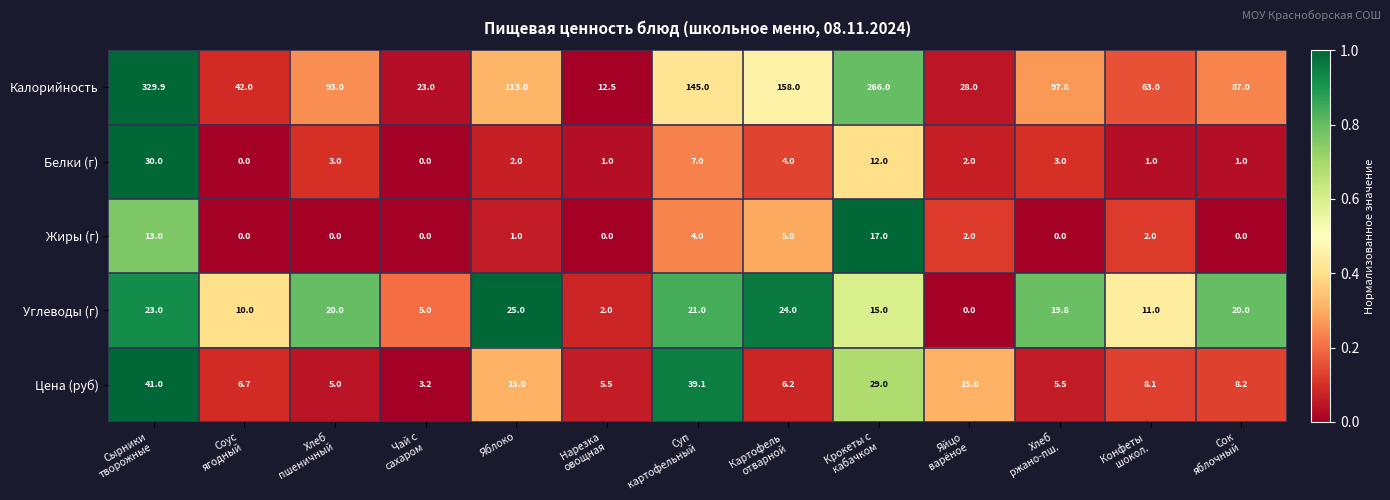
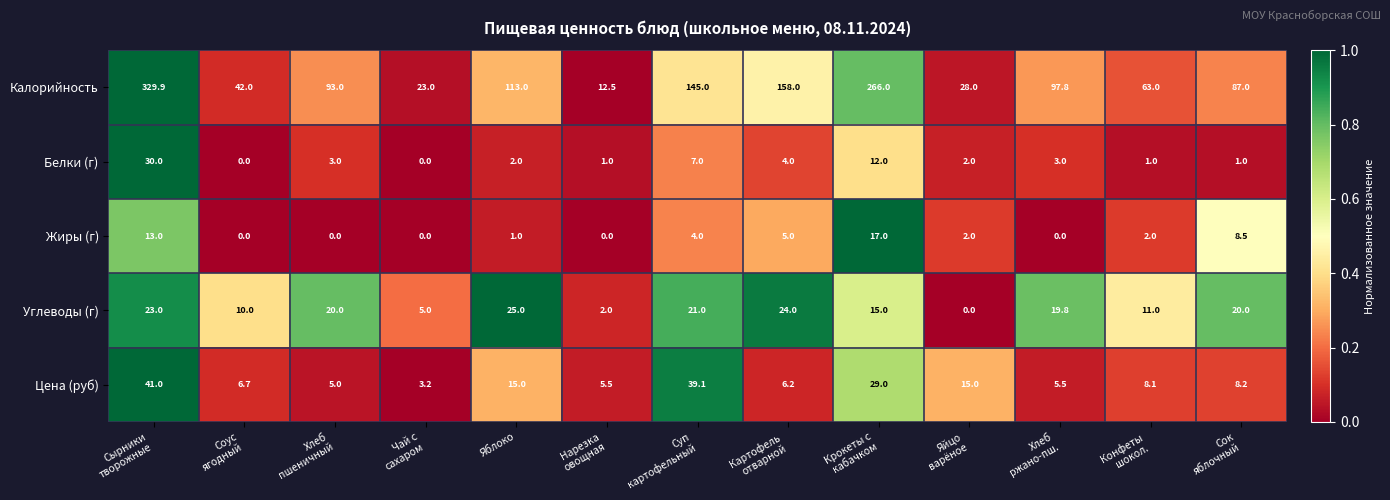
  {
    "Калорийность": {
      "Сырники творожные": 329.9,
      "Соус ягодный": 42.0,
      "Хлеб пшеничный": 93.0,
      "Чай с сахаром": 23.0,
      "Яблоко": 113.0,
      "Нарезка овощная": 12.5,
      "Суп картофельный": 145.0,
      "Картофель отварной": 158.0,
      "Крокеты с кабачком": 266.0,
      "Яйцо варёное": 28.0,
      "Хлеб ржано-пш.": 97.8,
      "Конфеты шокол.": 63.0,
      "Сок яблочный": 87.0
    },
    "Белки (г)": {
      "Сырники творожные": 30.0,
      "Соус ягодный": 0.0,
      "Хлеб пшеничный": 3.0,
      "Чай с сахаром": 0.0,
      "Яблоко": 2.0,
      "Нарезка овощная": 1.0,
      "Суп картофельный": 7.0,
      "Картофель отварной": 4.0,
      "Крокеты с кабачком": 12.0,
      "Яйцо варёное": 2.0,
      "Хлеб ржано-пш.": 3.0,
      "Конфеты шокол.": 1.0,
      "Сок яблочный": 1.0
    },
    "Жиры (г)": {
      "Сырники творожные": 13.0,
      "Соус ягодный": 0.0,
      "Хлеб пшеничный": 0.0,
      "Чай с сахаром": 0.0,
      "Яблоко": 1.0,
      "Нарезка овощная": 0.0,
      "Суп картофельный": 4.0,
      "Картофель отварной": 5.0,
      "Крокеты с кабачком": 17.0,
      "Яйцо варёное": 2.0,
      "Хлеб ржано-пш.": 0.0,
      "Конфеты шокол.": 2.0,
-     "Сок яблочный": 0.0
+     "Сок яблочный": 8.5
    },
    "Углеводы (г)": {
      "Сырники творожные": 23.0,
      "Соус ягодный": 10.0,
      "Хлеб пшеничный": 20.0,
      "Чай с сахаром": 5.0,
      "Яблоко": 25.0,
      "Нарезка овощная": 2.0,
      "Суп картофельный": 21.0,
      "Картофель отварной": 24.0,
      "Крокеты с кабачком": 15.0,
      "Яйцо варёное": 0.0,
      "Хлеб ржано-пш.": 19.8,
      "Конфеты шокол.": 11.0,
      "Сок яблочный": 20.0
    },
    "Цена (руб)": {
      "Сырники творожные": 41.0,
      "Соус ягодный": 6.7,
      "Хлеб пшеничный": 5.0,
      "Чай с сахаром": 3.2,
      "Яблоко": 15.0,
      "Нарезка овощная": 5.5,
      "Суп картофельный": 39.1,
      "Картофель отварной": 6.2,
      "Крокеты с кабачком": 29.0,
      "Яйцо варёное": 15.0,
      "Хлеб ржано-пш.": 5.5,
      "Конфеты шокол.": 8.1,
      "Сок яблочный": 8.2
    }
  }
